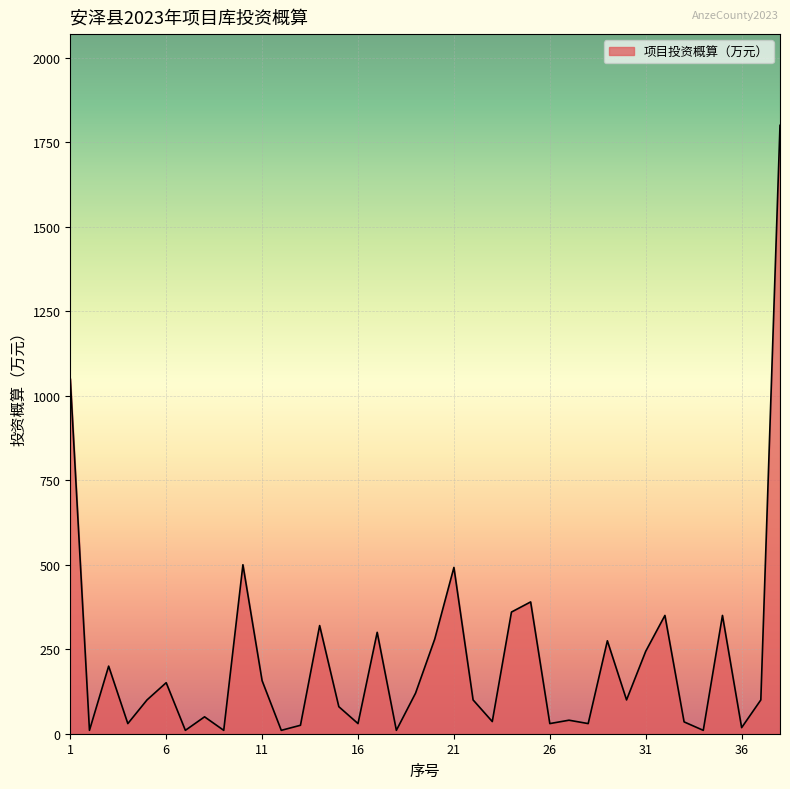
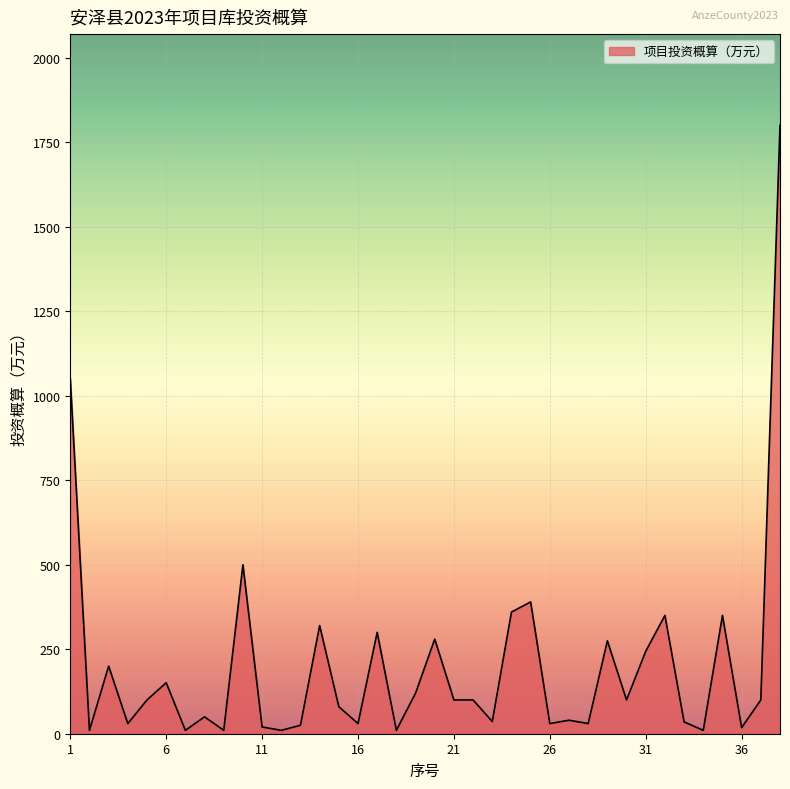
  {
    "1": 1050,
    "6": 150,
-   "11": 160,
+   "11": 20,
    "16": 30,
-   "21": 490,
+   "21": 100,
    "26": 30,
    "31": 240,
    "36": 20
  }
